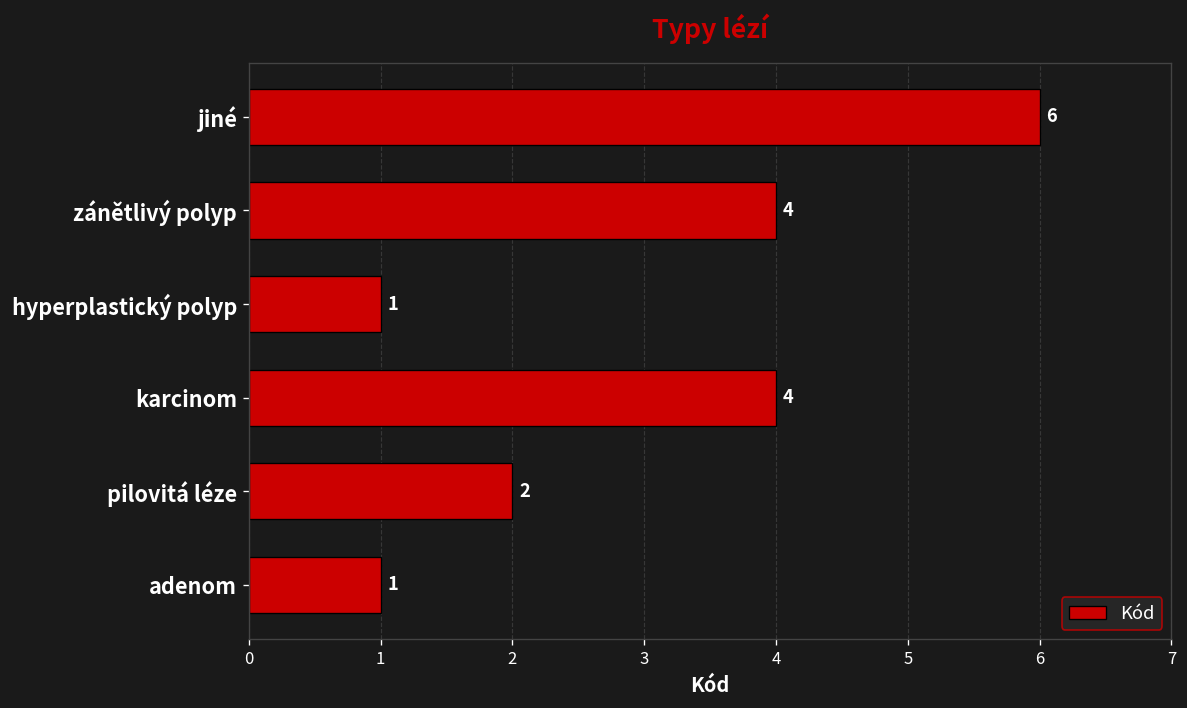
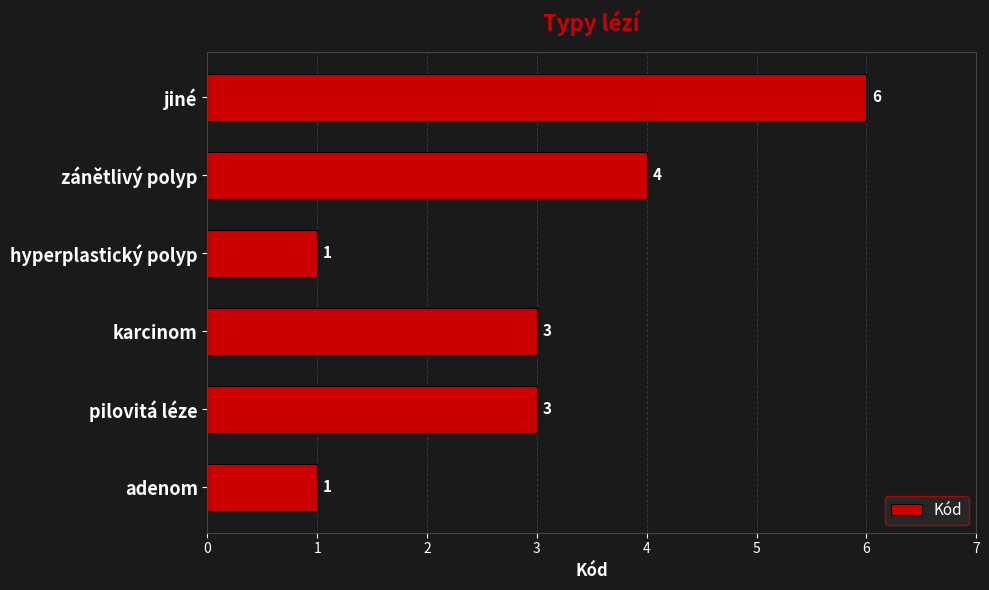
  {
    "jiné": 6,
    "zánětlivý polyp": 4,
    "hyperplastický polyp": 1,
-   "karcinom": 4,
-   "pilovitá léze": 2,
+   "karcinom": 3,
+   "pilovitá léze": 3,
    "adenom": 1
  }
